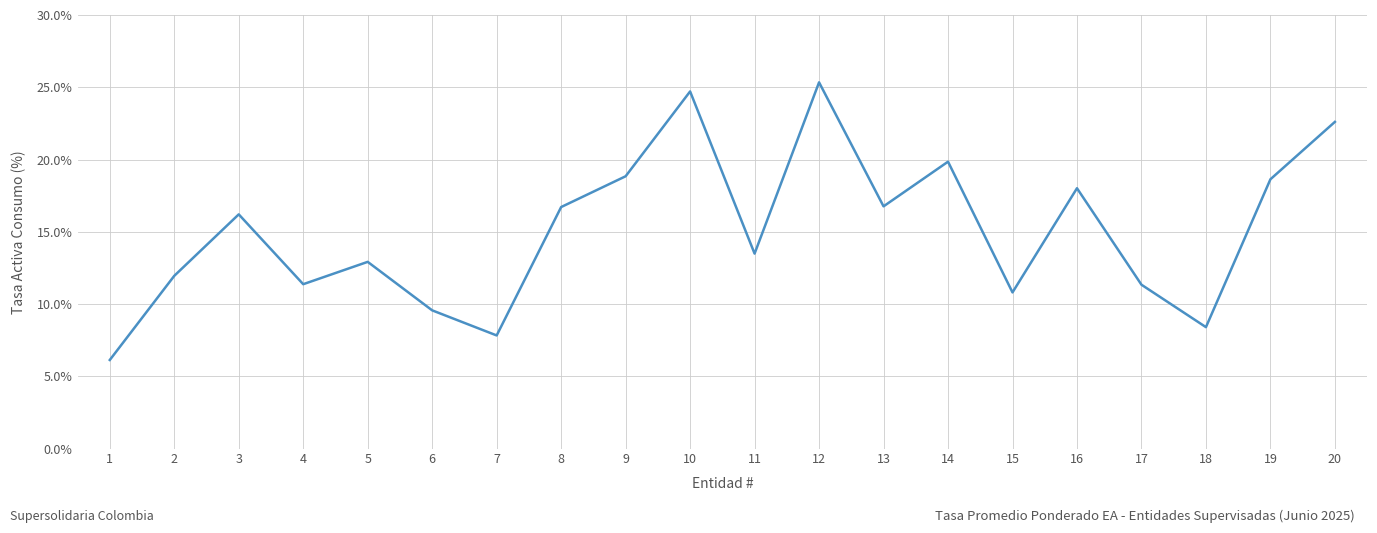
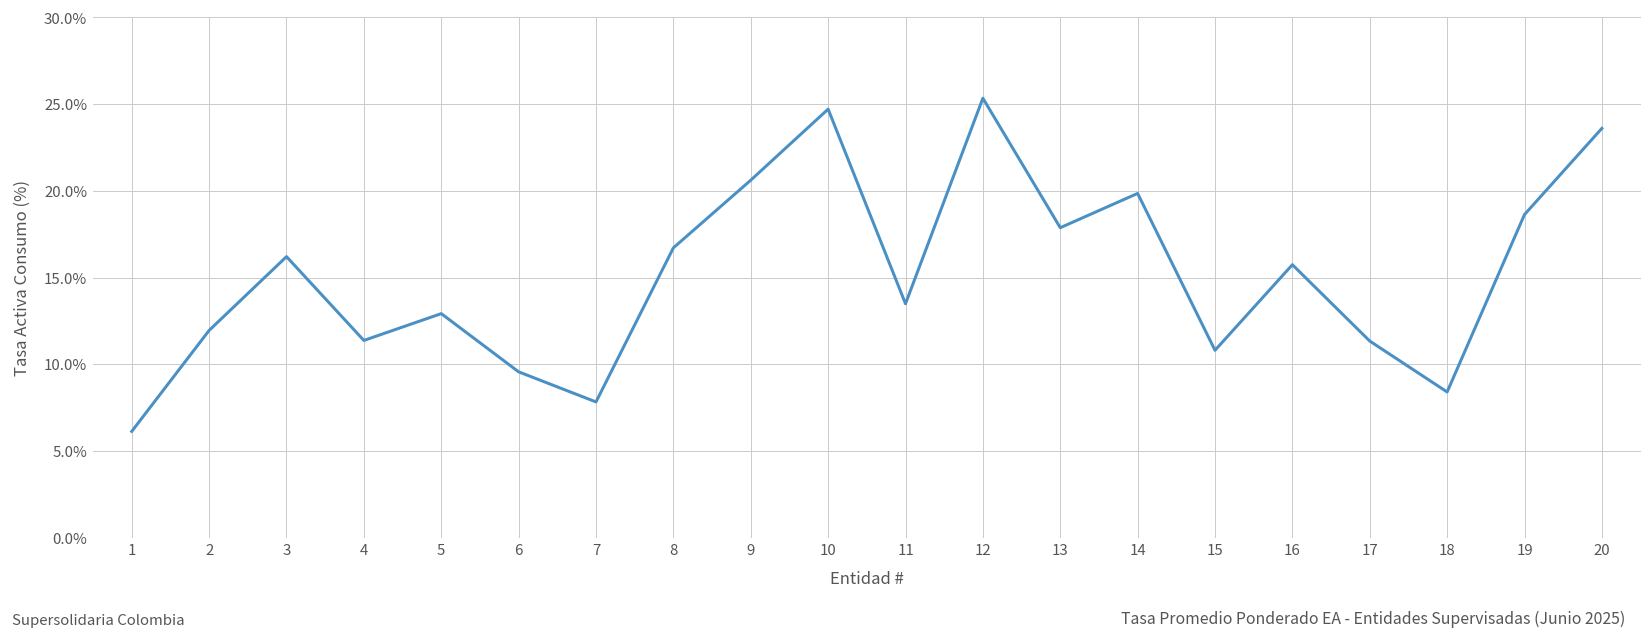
  {
    "1": "6.1%",
    "2": "12.0%",
    "3": "16.2%",
    "4": "11.4%",
    "5": "12.9%",
    "6": "9.6%",
    "7": "7.8%",
    "8": "16.7%",
-   "9": "18.8%",
+   "9": "20.6%",
    "10": "24.7%",
    "11": "13.5%",
    "12": "25.3%",
-   "13": "16.8%",
+   "13": "17.9%",
    "14": "19.8%",
    "15": "10.8%",
-   "16": "18.0%",
+   "16": "15.7%",
    "17": "11.3%",
    "18": "8.4%",
    "19": "18.6%",
-   "20": "22.6%"
+   "20": "23.6%"
  }
